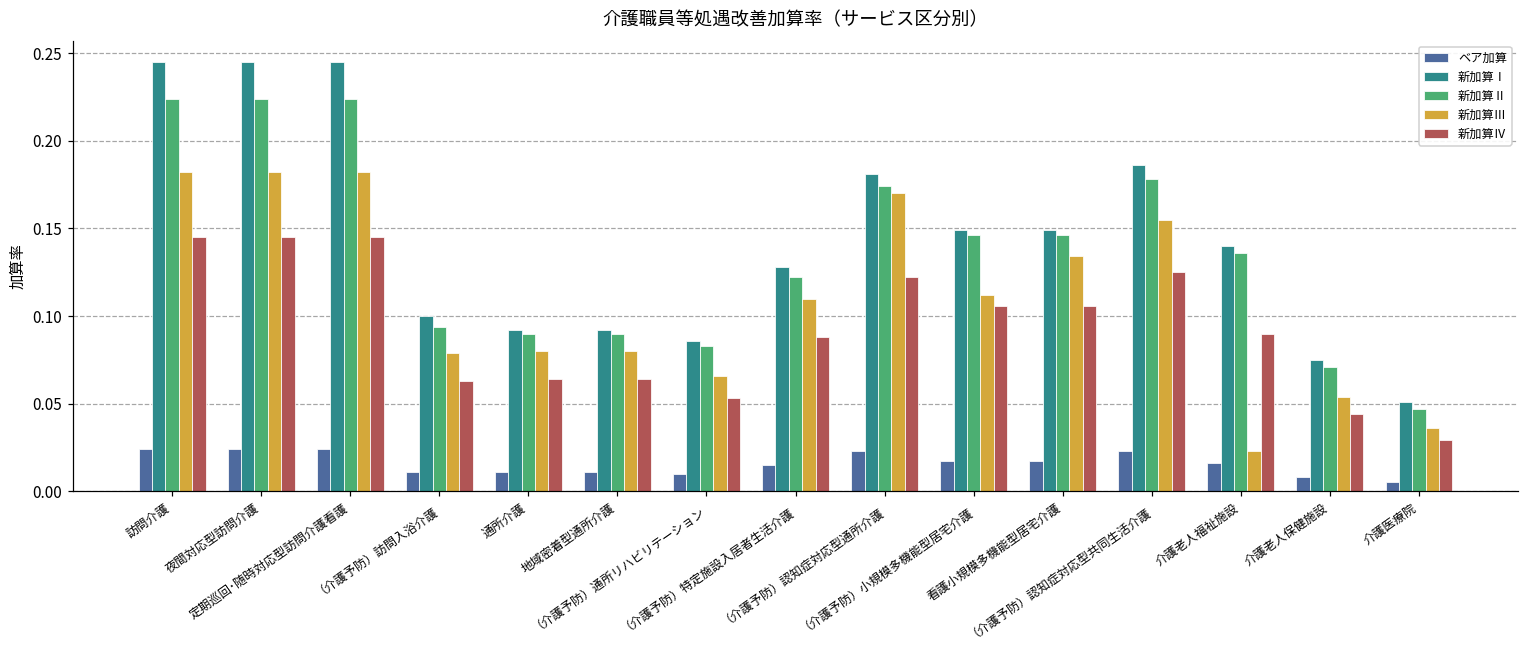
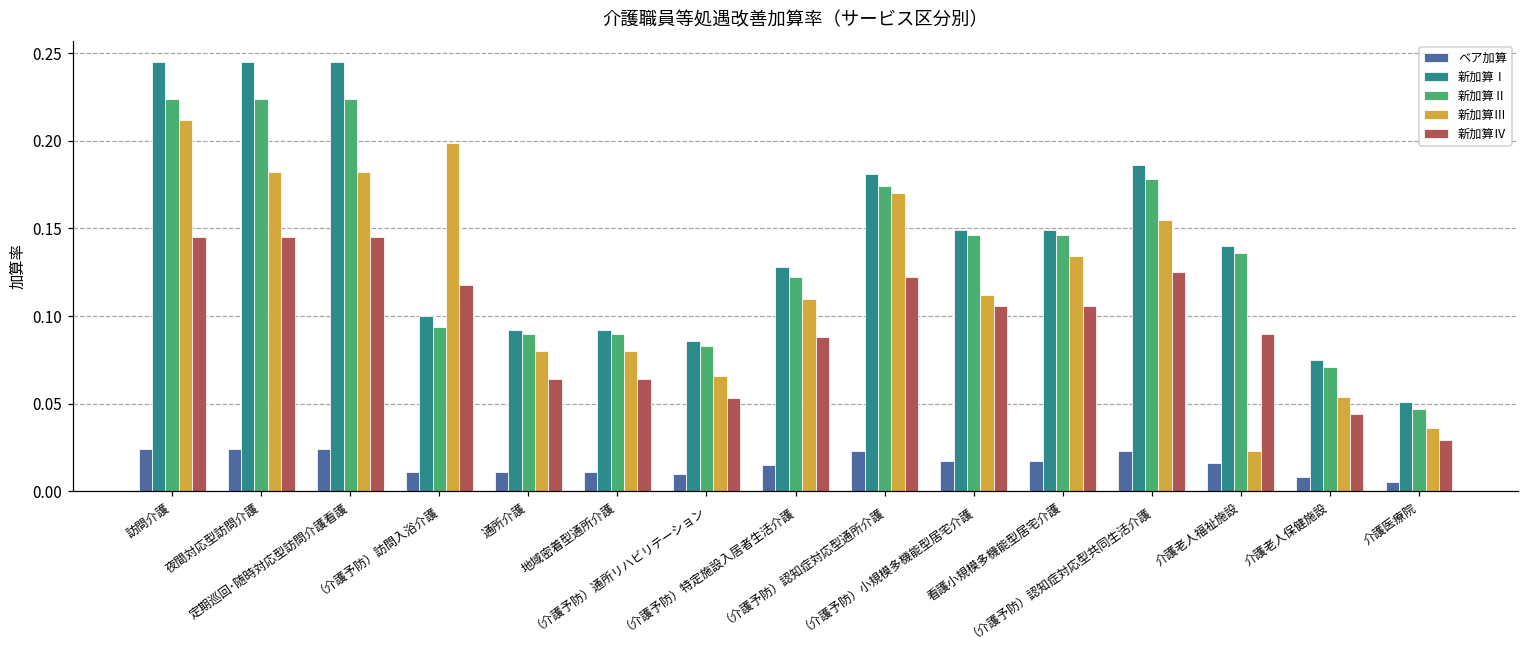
  {
    "新加算Ⅲ": {
-     "訪問介護": 0.182,
+     "訪問介護": 0.212,
      "夜間対応型訪問介護": 0.182,
      "定期巡回･随時対応型訪問介護看護": 0.182,
-     "（介護予防）訪問入浴介護": 0.079,
+     "（介護予防）訪問入浴介護": 0.199,
      "通所介護": 0.080,
      "地域密着型通所介護": 0.080,
      "（介護予防）通所リハビリテーション": 0.066,
      "（介護予防）特定施設入居者生活介護": 0.110,
      "（介護予防）認知症対応型通所介護": 0.170,
      "（介護予防）小規模多機能型居宅介護": 0.112,
      "看護小規模多機能型居宅介護": 0.134,
      "（介護予防）認知症対応型共同生活介護": 0.155,
      "介護老人福祉施設": 0.023,
      "介護老人保健施設": 0.054,
      "介護医療院": 0.036
    },
    "新加算Ⅳ": {
      "訪問介護": 0.145,
      "夜間対応型訪問介護": 0.145,
      "定期巡回･随時対応型訪問介護看護": 0.145,
-     "（介護予防）訪問入浴介護": 0.063,
+     "（介護予防）訪問入浴介護": 0.118,
      "通所介護": 0.064,
      "地域密着型通所介護": 0.064,
      "（介護予防）通所リハビリテーション": 0.053,
      "（介護予防）特定施設入居者生活介護": 0.088,
      "（介護予防）認知症対応型通所介護": 0.122,
      "（介護予防）小規模多機能型居宅介護": 0.106,
      "看護小規模多機能型居宅介護": 0.106,
      "（介護予防）認知症対応型共同生活介護": 0.125,
      "介護老人福祉施設": 0.090,
      "介護老人保健施設": 0.044,
      "介護医療院": 0.029
    }
  }
